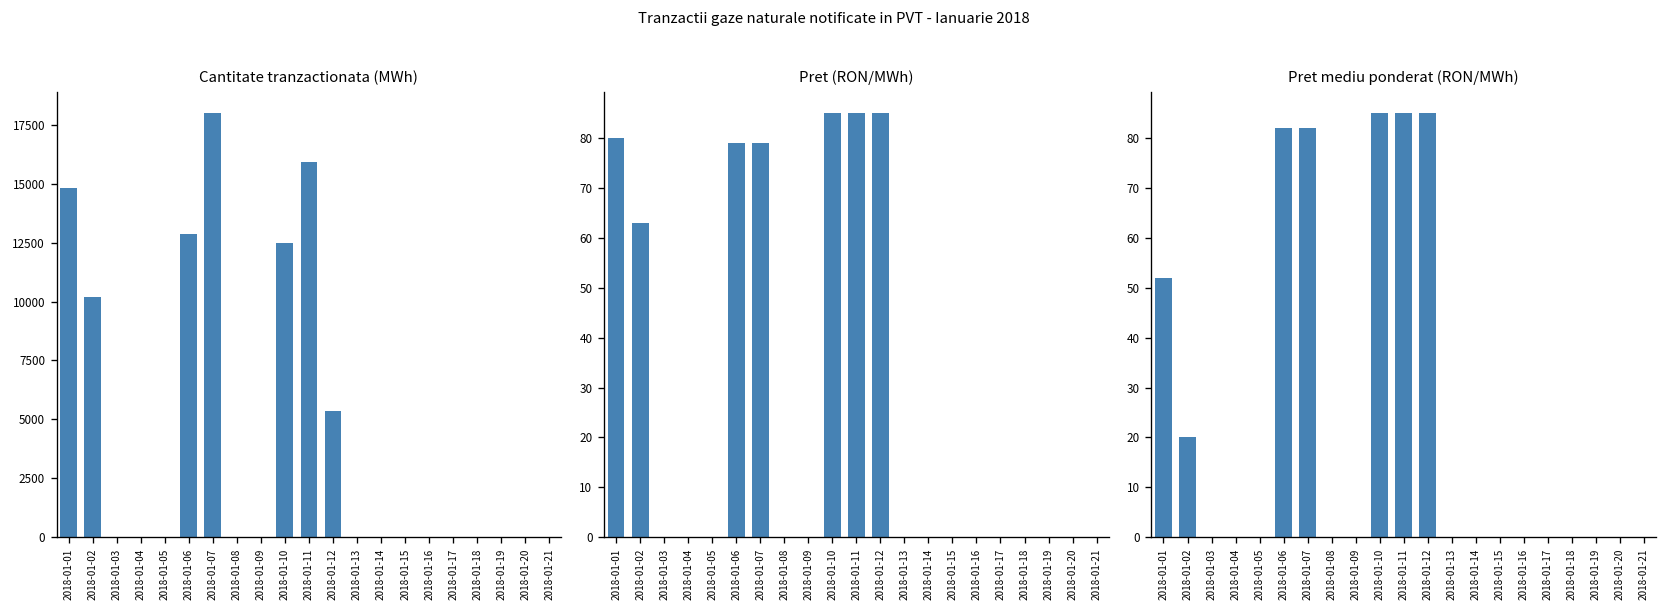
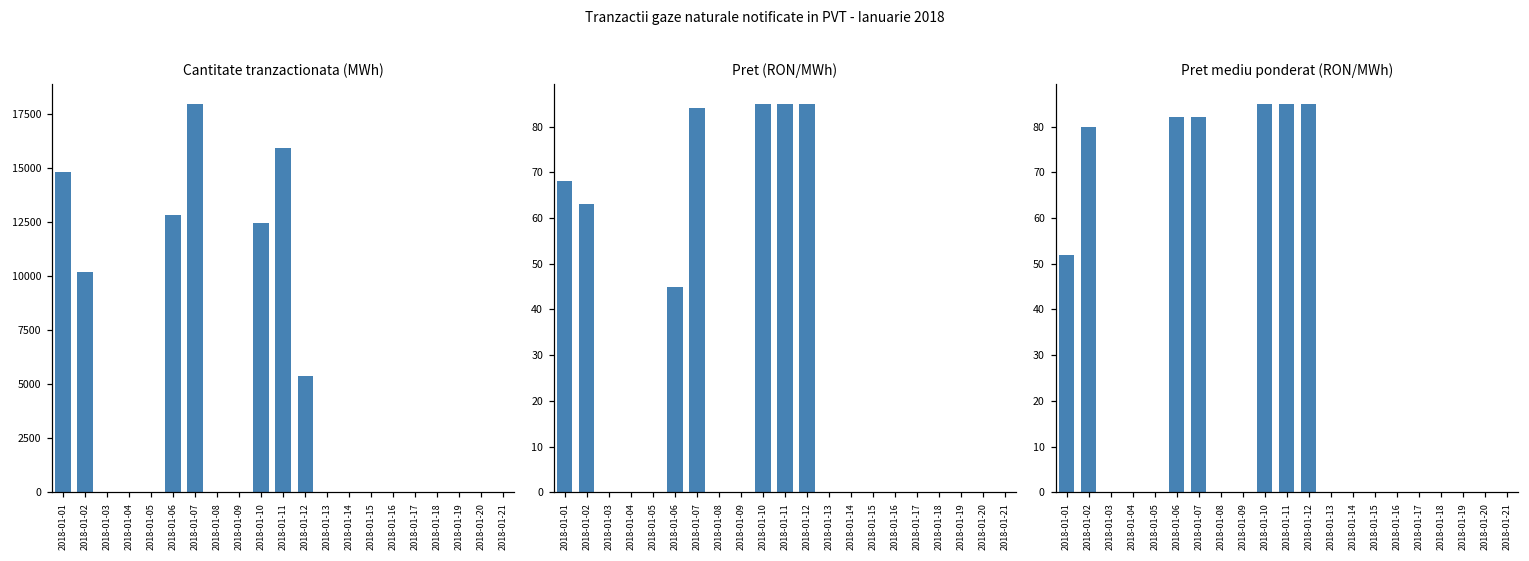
  {
    "Cantitate tranzactionata (MWh)": {
      "2018-01-01": 14800,
      "2018-01-02": 10200,
      "2018-01-03": 0,
      "2018-01-04": 0,
      "2018-01-05": 0,
      "2018-01-06": 12900,
      "2018-01-07": 18000,
      "2018-01-08": 0,
      "2018-01-09": 0,
      "2018-01-10": 12500,
      "2018-01-11": 15900,
      "2018-01-12": 5400,
      "2018-01-13": 0,
      "2018-01-14": 0,
      "2018-01-15": 0,
      "2018-01-16": 0,
      "2018-01-17": 0,
      "2018-01-18": 0,
      "2018-01-19": 0,
      "2018-01-20": 0,
      "2018-01-21": 0
    },
    "Pret (RON/MWh)": {
-     "2018-01-01": 80,
+     "2018-01-01": 68,
      "2018-01-02": 63,
      "2018-01-03": 0,
      "2018-01-04": 0,
      "2018-01-05": 0,
-     "2018-01-06": 79,
-     "2018-01-07": 79,
+     "2018-01-06": 45,
+     "2018-01-07": 84,
      "2018-01-08": 0,
      "2018-01-09": 0,
      "2018-01-10": 85,
      "2018-01-11": 85,
      "2018-01-12": 85,
      "2018-01-13": 0,
      "2018-01-14": 0,
      "2018-01-15": 0,
      "2018-01-16": 0,
      "2018-01-17": 0,
      "2018-01-18": 0,
      "2018-01-19": 0,
      "2018-01-20": 0,
      "2018-01-21": 0
    },
    "Pret mediu ponderat (RON/MWh)": {
      "2018-01-01": 52,
-     "2018-01-02": 20,
+     "2018-01-02": 80,
      "2018-01-03": 0,
      "2018-01-04": 0,
      "2018-01-05": 0,
      "2018-01-06": 82,
      "2018-01-07": 82,
      "2018-01-08": 0,
      "2018-01-09": 0,
      "2018-01-10": 85,
      "2018-01-11": 85,
      "2018-01-12": 85,
      "2018-01-13": 0,
      "2018-01-14": 0,
      "2018-01-15": 0,
      "2018-01-16": 0,
      "2018-01-17": 0,
      "2018-01-18": 0,
      "2018-01-19": 0,
      "2018-01-20": 0,
      "2018-01-21": 0
    }
  }
